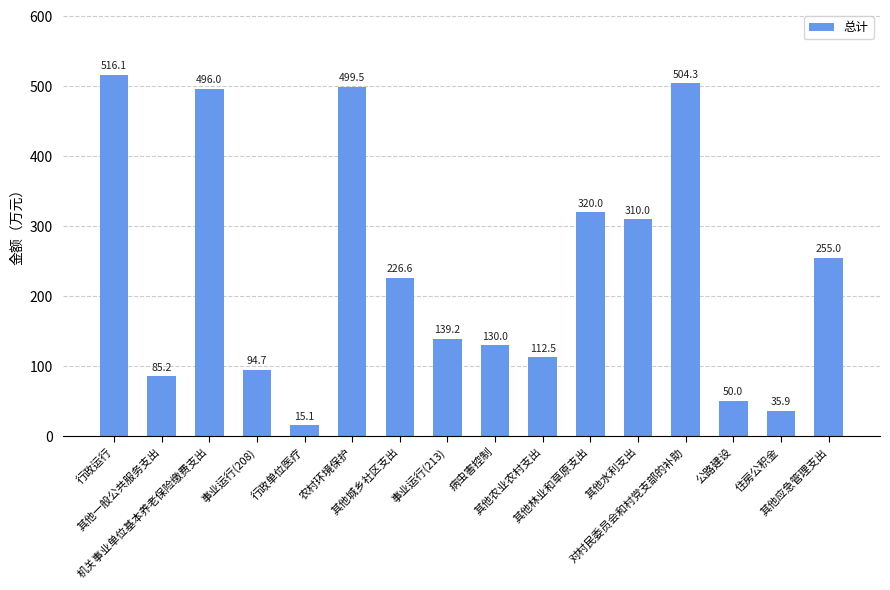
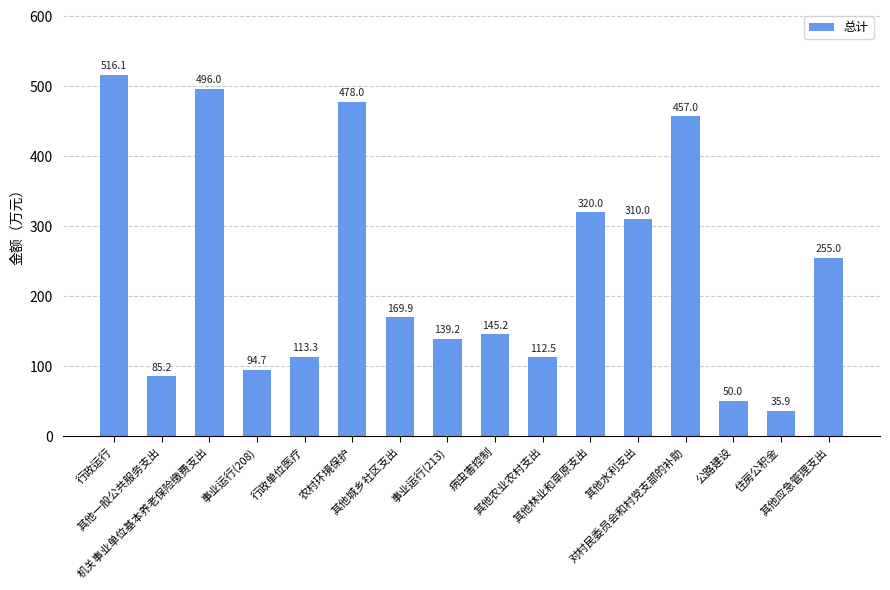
  {
    "行政运行": 516.1,
    "其他一般公共服务支出": 85.2,
    "机关事业单位基本养老保险缴费支出": 496.0,
    "事业运行(208)": 94.7,
-   "行政单位医疗": 15.1,
-   "农村环境保护": 499.5,
-   "其他城乡社区支出": 226.6,
+   "行政单位医疗": 113.3,
+   "农村环境保护": 478.0,
+   "其他城乡社区支出": 169.9,
    "事业运行(213)": 139.2,
-   "病虫害控制": 130.0,
+   "病虫害控制": 145.2,
    "其他农业农村支出": 112.5,
    "其他林业和草原支出": 320.0,
    "其他水利支出": 310.0,
-   "对村民委员会和村党支部的补助": 504.3,
+   "对村民委员会和村党支部的补助": 457.0,
    "公路建设": 50.0,
    "住房公积金": 35.9,
    "其他应急管理支出": 255.0
  }
